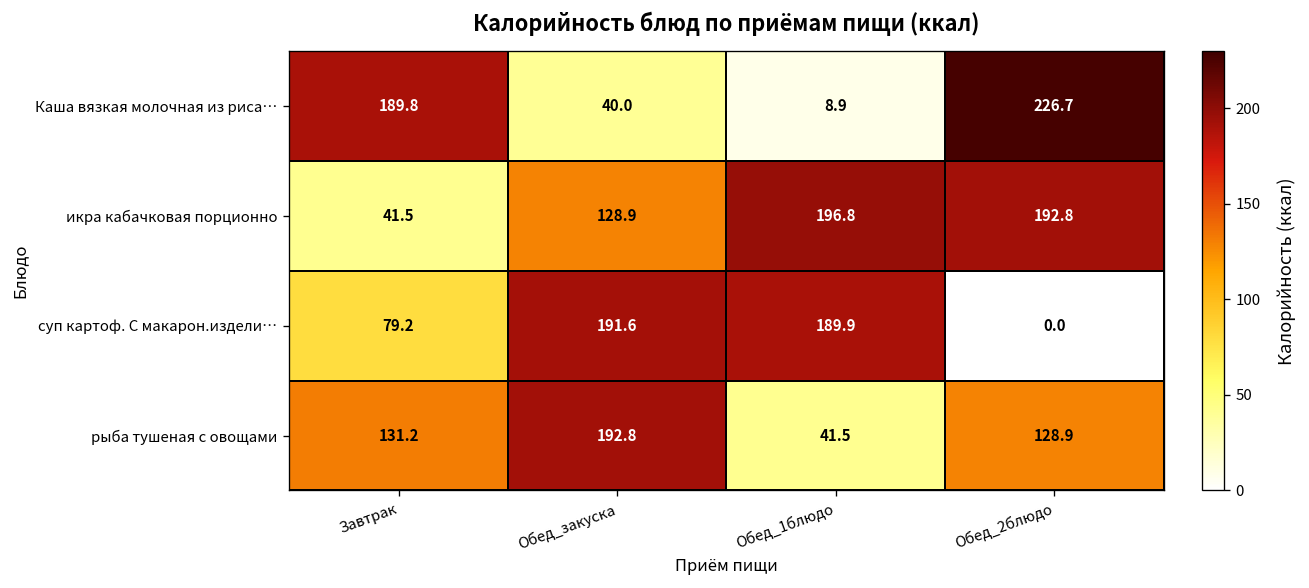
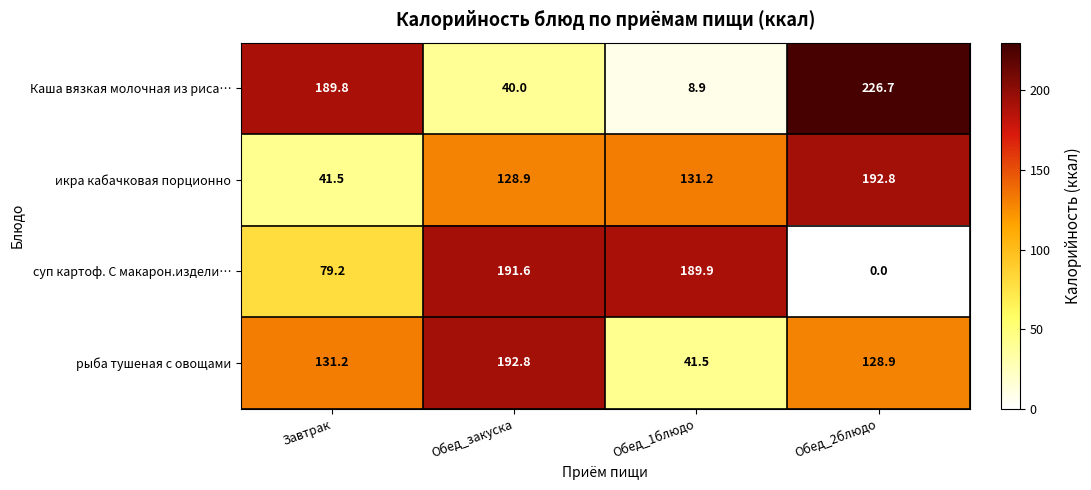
  {
    "Каша вязкая молочная из риса…": {
      "Завтрак": 189.8,
      "Обед_закуска": 40.0,
      "Обед_1блюдо": 8.9,
      "Обед_2блюдо": 226.7
    },
    "икра кабачковая порционно": {
      "Завтрак": 41.5,
      "Обед_закуска": 128.9,
-     "Обед_1блюдо": 196.8,
+     "Обед_1блюдо": 131.2,
      "Обед_2блюдо": 192.8
    },
    "суп картоф. С макарон.издели…": {
      "Завтрак": 79.2,
      "Обед_закуска": 191.6,
      "Обед_1блюдо": 189.9,
      "Обед_2блюдо": 0.0
    },
    "рыба тушеная с овощами": {
      "Завтрак": 131.2,
      "Обед_закуска": 192.8,
      "Обед_1блюдо": 41.5,
      "Обед_2блюдо": 128.9
    }
  }
